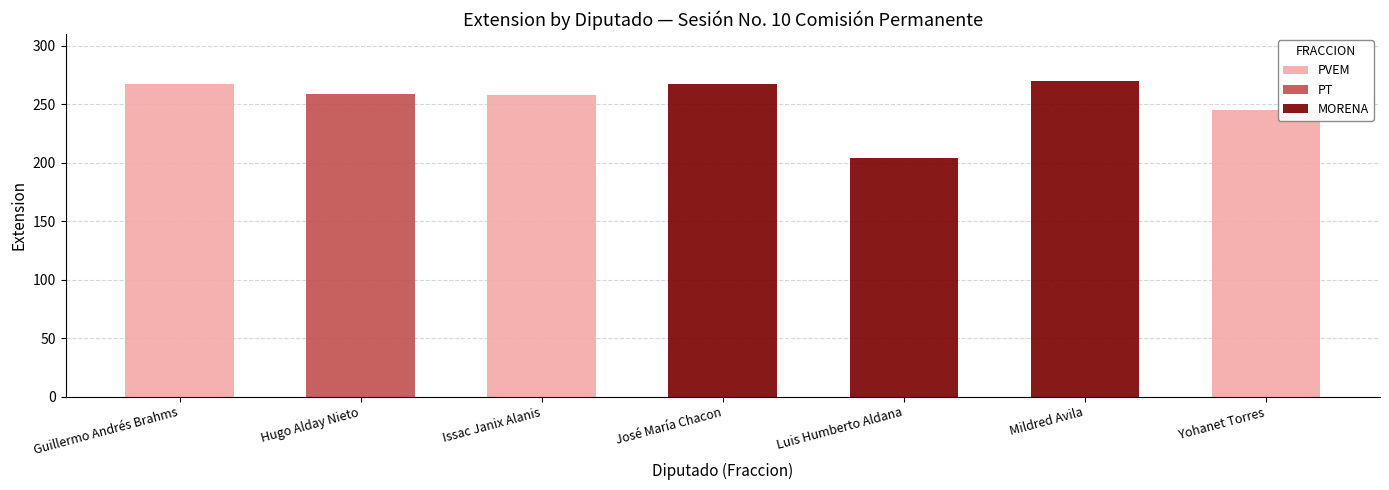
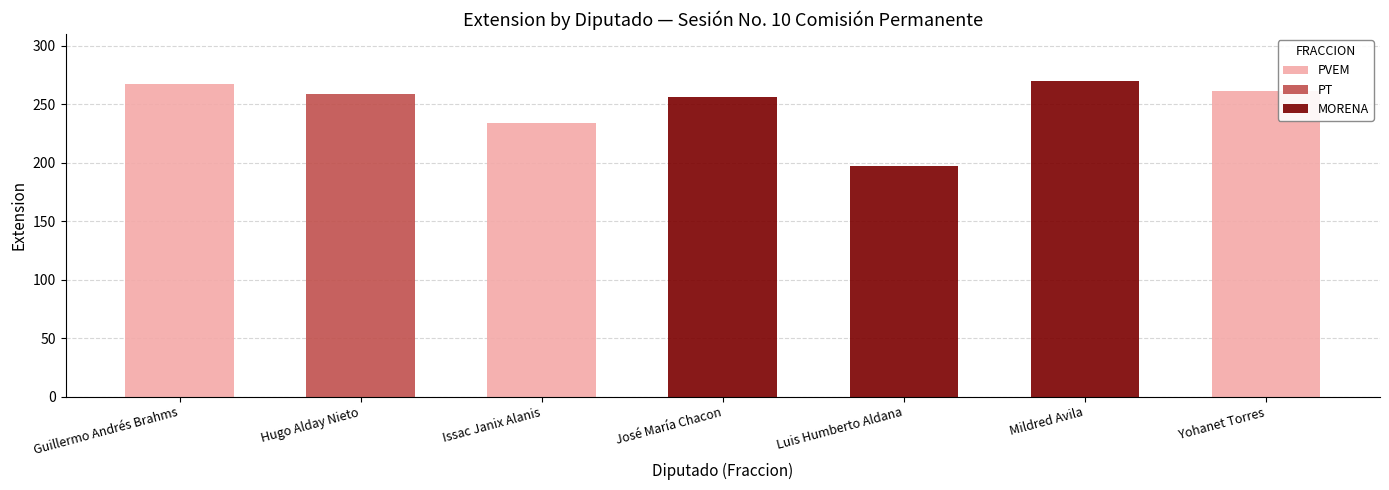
  {
    "PVEM": {
      "Guillermo Andrés Brahms": 267,
-     "Issac Janix Alanis": 258,
-     "Yohanet Torres": 245
+     "Issac Janix Alanis": 234,
+     "Yohanet Torres": 261
    },
    "PT": {
      "Hugo Alday Nieto": 259
    },
    "MORENA": {
-     "José María Chacon": 267,
-     "Luis Humberto Aldana": 204,
+     "José María Chacon": 256,
+     "Luis Humberto Aldana": 197,
      "Mildred Avila": 270
    }
  }
